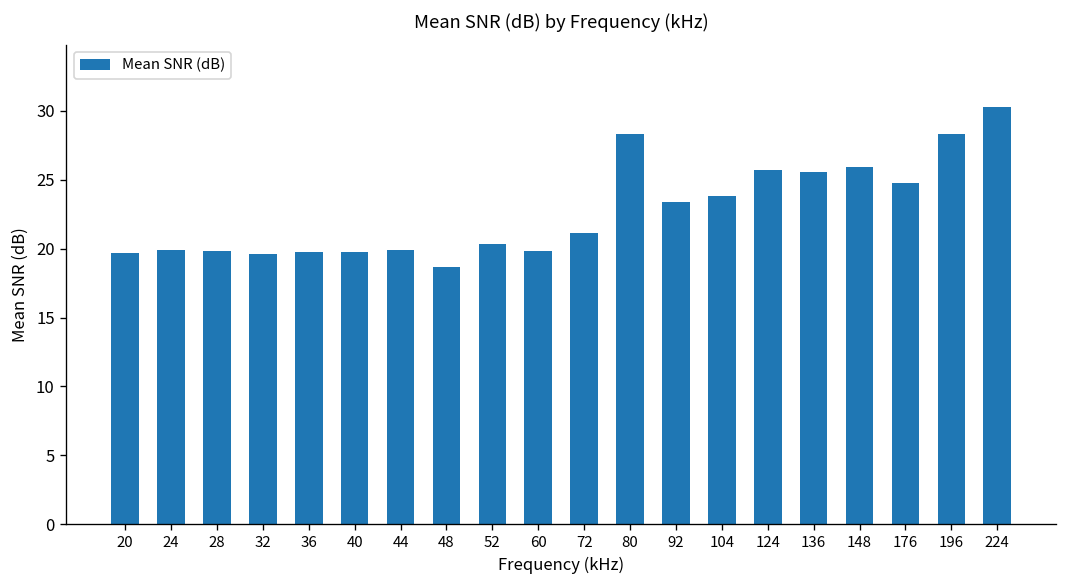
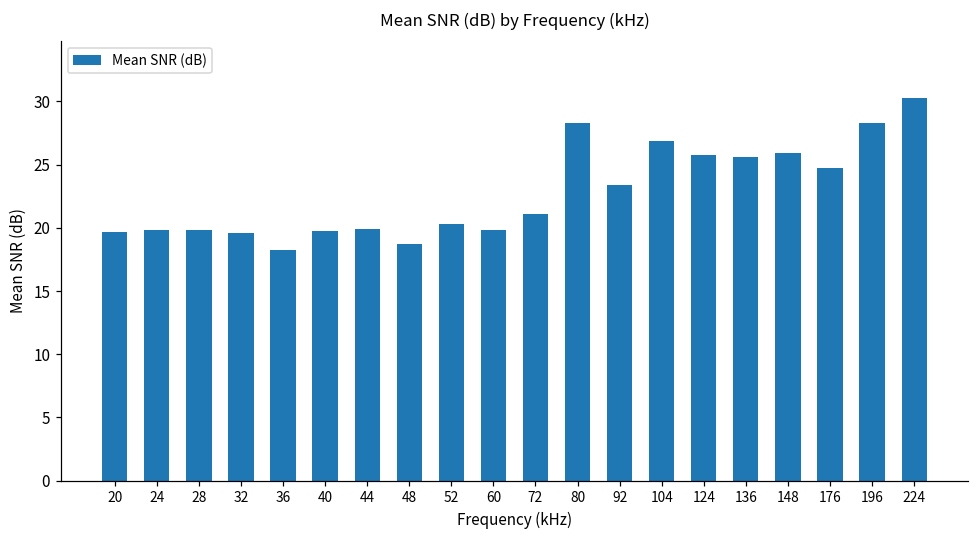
  {
    "20": 19.7,
    "24": 19.9,
    "28": 19.8,
    "32": 19.6,
-   "36": 19.8,
+   "36": 18.2,
    "40": 19.8,
    "44": 19.9,
    "48": 18.7,
    "52": 20.3,
    "60": 19.8,
    "72": 21.1,
    "80": 28.3,
    "92": 23.4,
-   "104": 23.8,
+   "104": 26.9,
    "124": 25.7,
    "136": 25.6,
    "148": 25.9,
    "176": 24.8,
    "196": 28.3,
    "224": 30.3
  }
